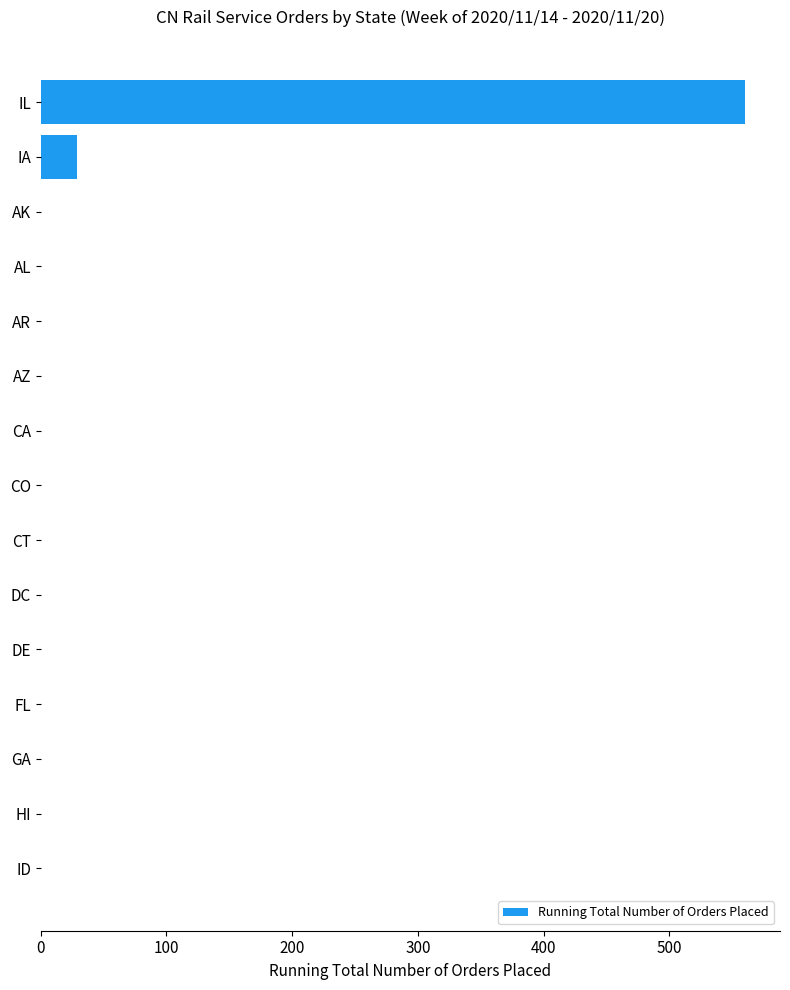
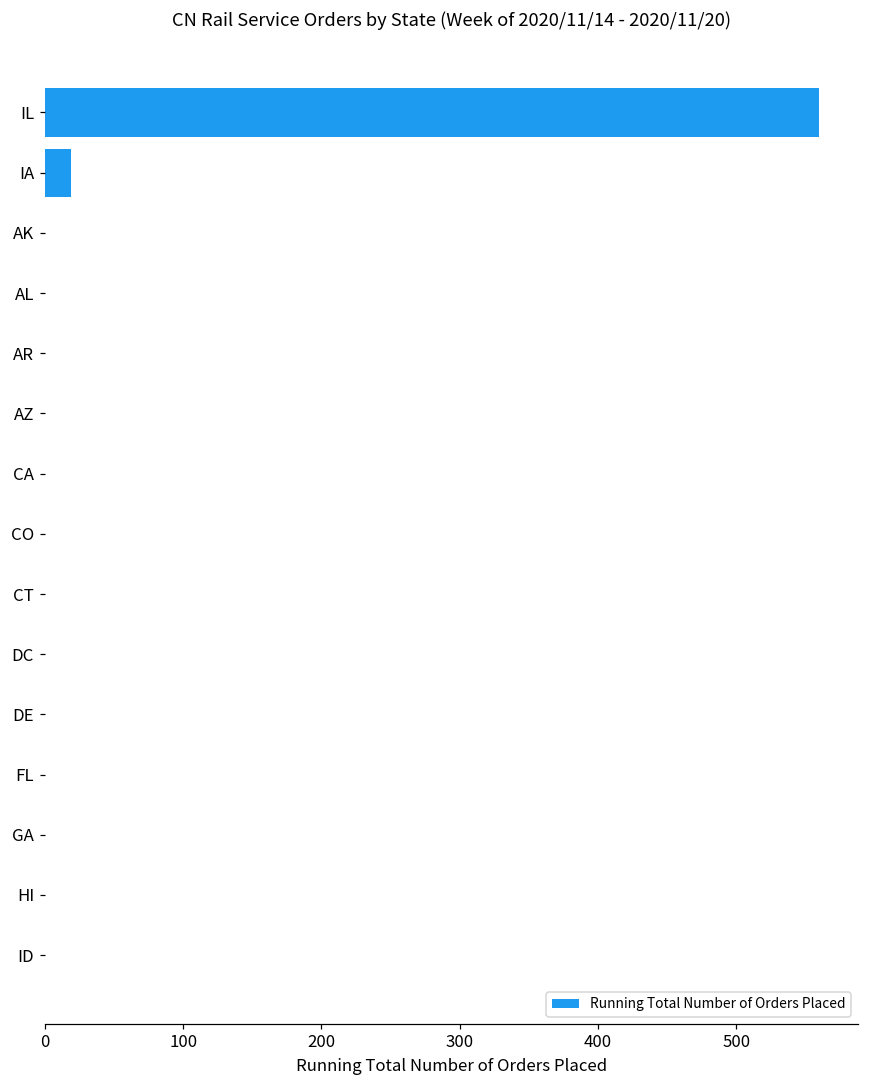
  {
    "IL": 560,
-   "IA": 29,
+   "IA": 19,
    "AK": 0,
    "AL": 0,
    "AR": 0,
    "AZ": 0,
    "CA": 0,
    "CO": 0,
    "CT": 0,
    "DC": 0,
    "DE": 0,
    "FL": 0,
    "GA": 0,
    "HI": 0,
    "ID": 0
  }
